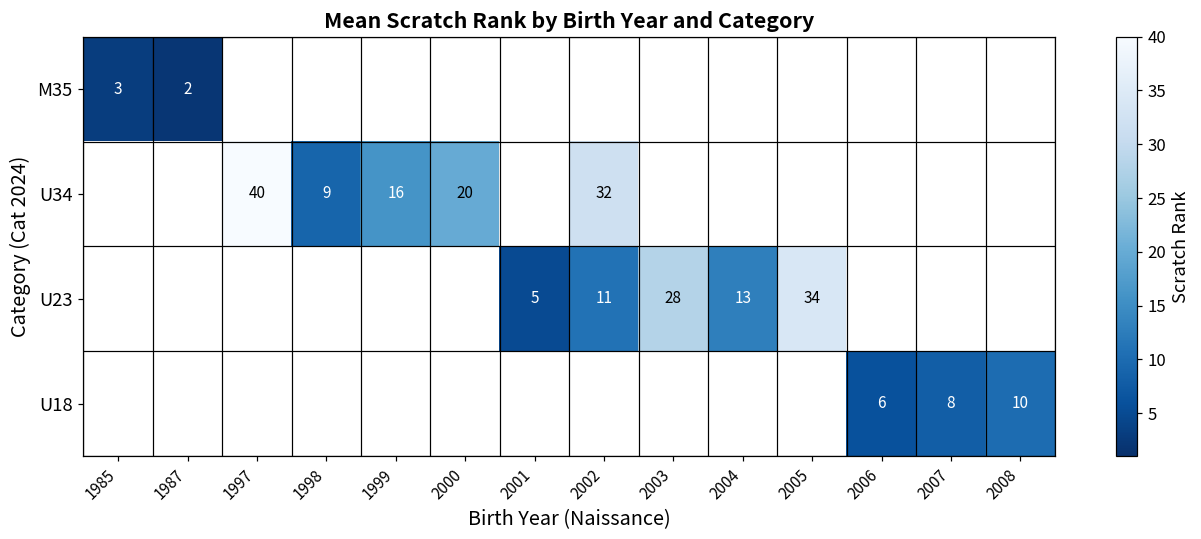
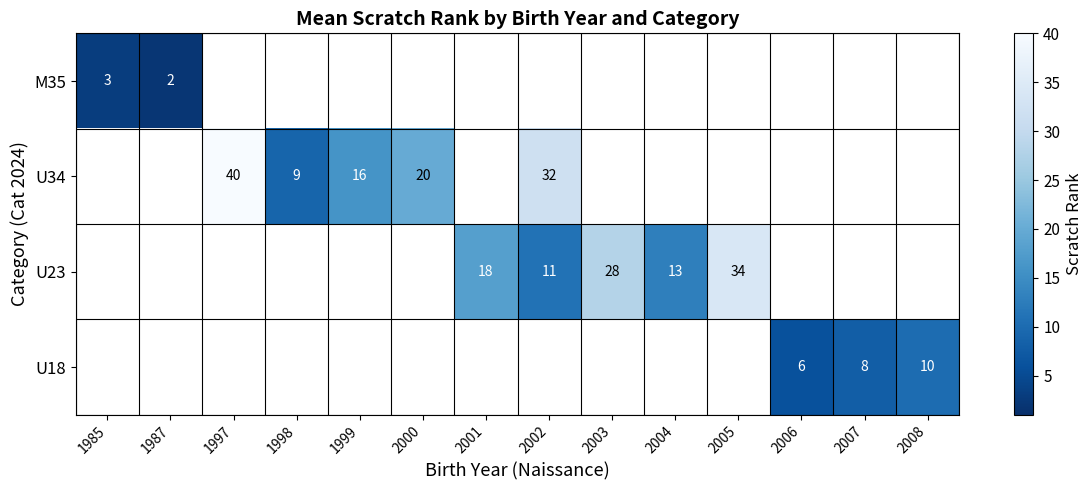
  {
    "M35": {
      "1985": 3,
      "1987": 2
    },
    "U34": {
      "1997": 40,
      "1998": 9,
      "1999": 16,
      "2000": 20,
      "2002": 32
    },
    "U23": {
-     "2001": 5,
+     "2001": 18,
      "2002": 11,
      "2003": 28,
      "2004": 13,
      "2005": 34
    },
    "U18": {
      "2006": 6,
      "2007": 8,
      "2008": 10
    }
  }
